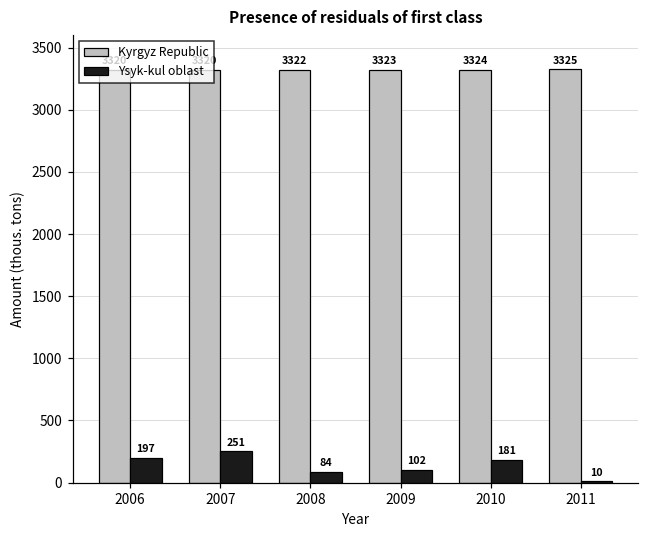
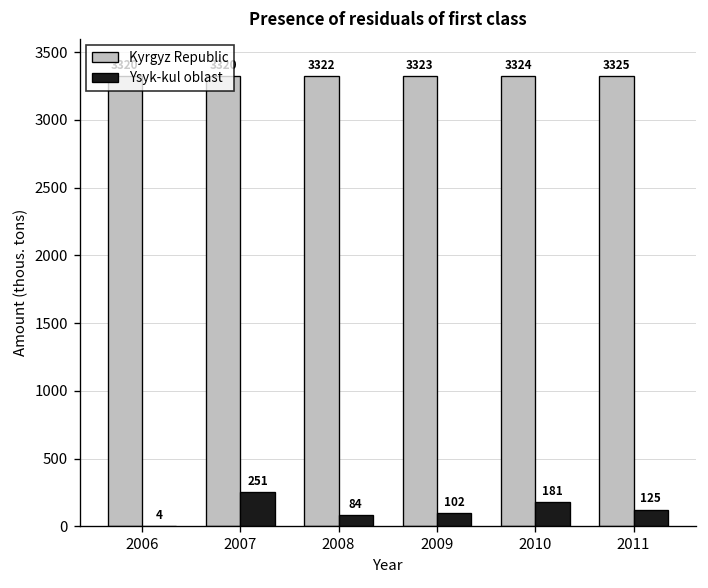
  {
    "Kyrgyz Republic": {
      "2008": 3322,
      "2009": 3323,
      "2010": 3324,
      "2011": 3325
    },
    "Ysyk-kul oblast": {
-     "2006": 197,
+     "2006": 4,
      "2007": 251,
      "2008": 84,
      "2009": 102,
      "2010": 181,
-     "2011": 10
+     "2011": 125
    }
  }
